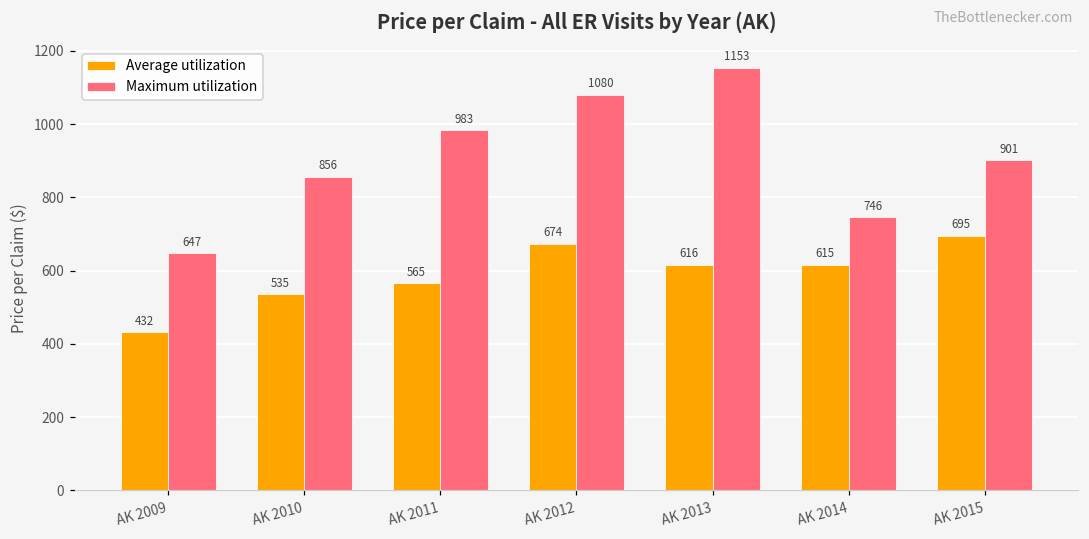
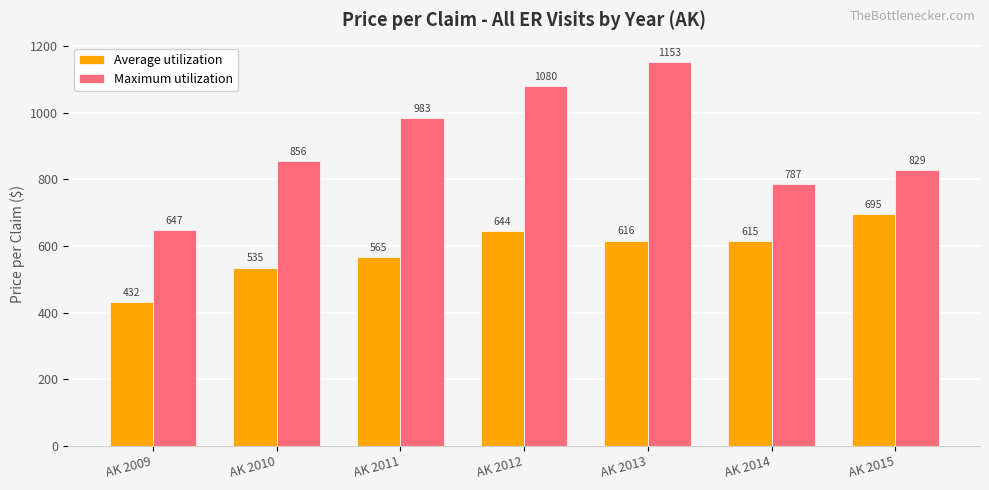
  {
    "Average utilization": {
      "AK 2009": 432,
      "AK 2010": 535,
      "AK 2011": 565,
-     "AK 2012": 674,
+     "AK 2012": 644,
      "AK 2013": 616,
      "AK 2014": 615,
      "AK 2015": 695
    },
    "Maximum utilization": {
      "AK 2009": 647,
      "AK 2010": 856,
      "AK 2011": 983,
      "AK 2012": 1080,
      "AK 2013": 1153,
-     "AK 2014": 746,
-     "AK 2015": 901
+     "AK 2014": 787,
+     "AK 2015": 829
    }
  }
